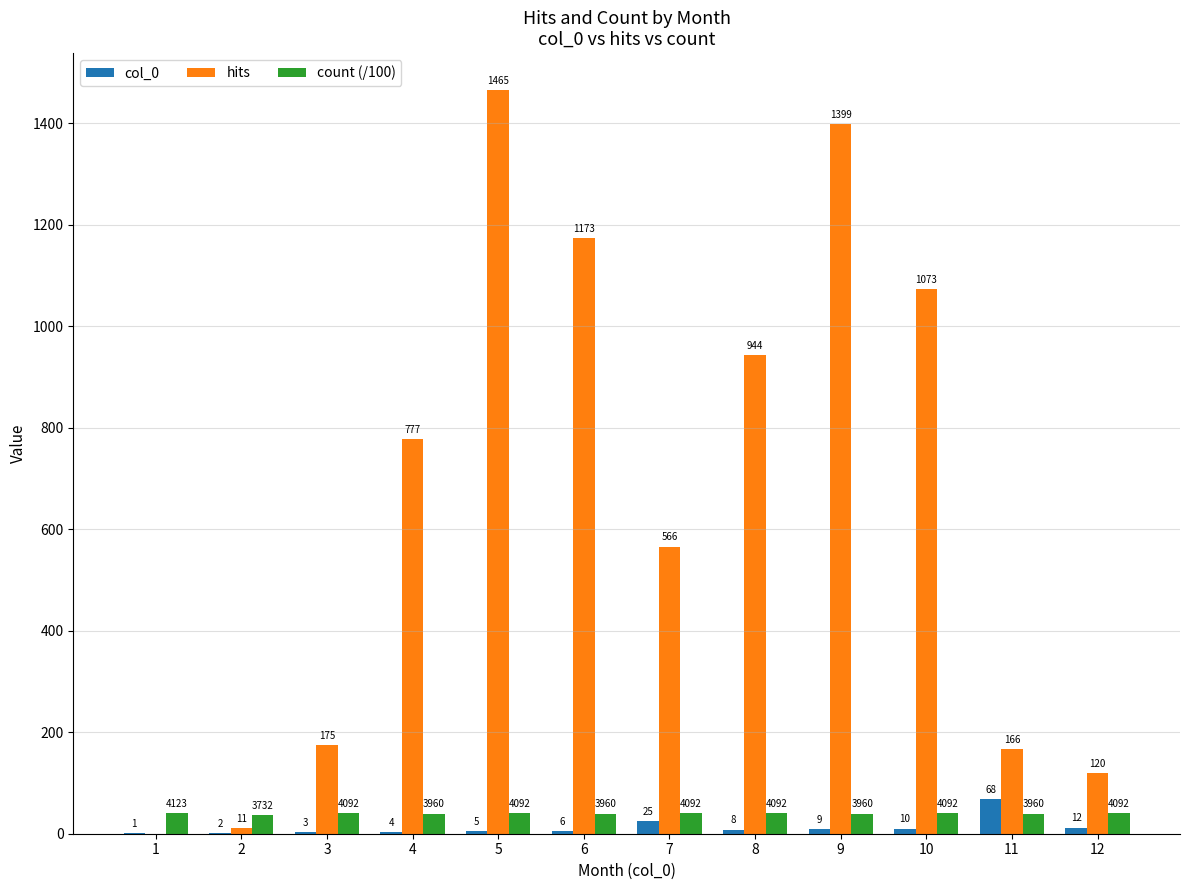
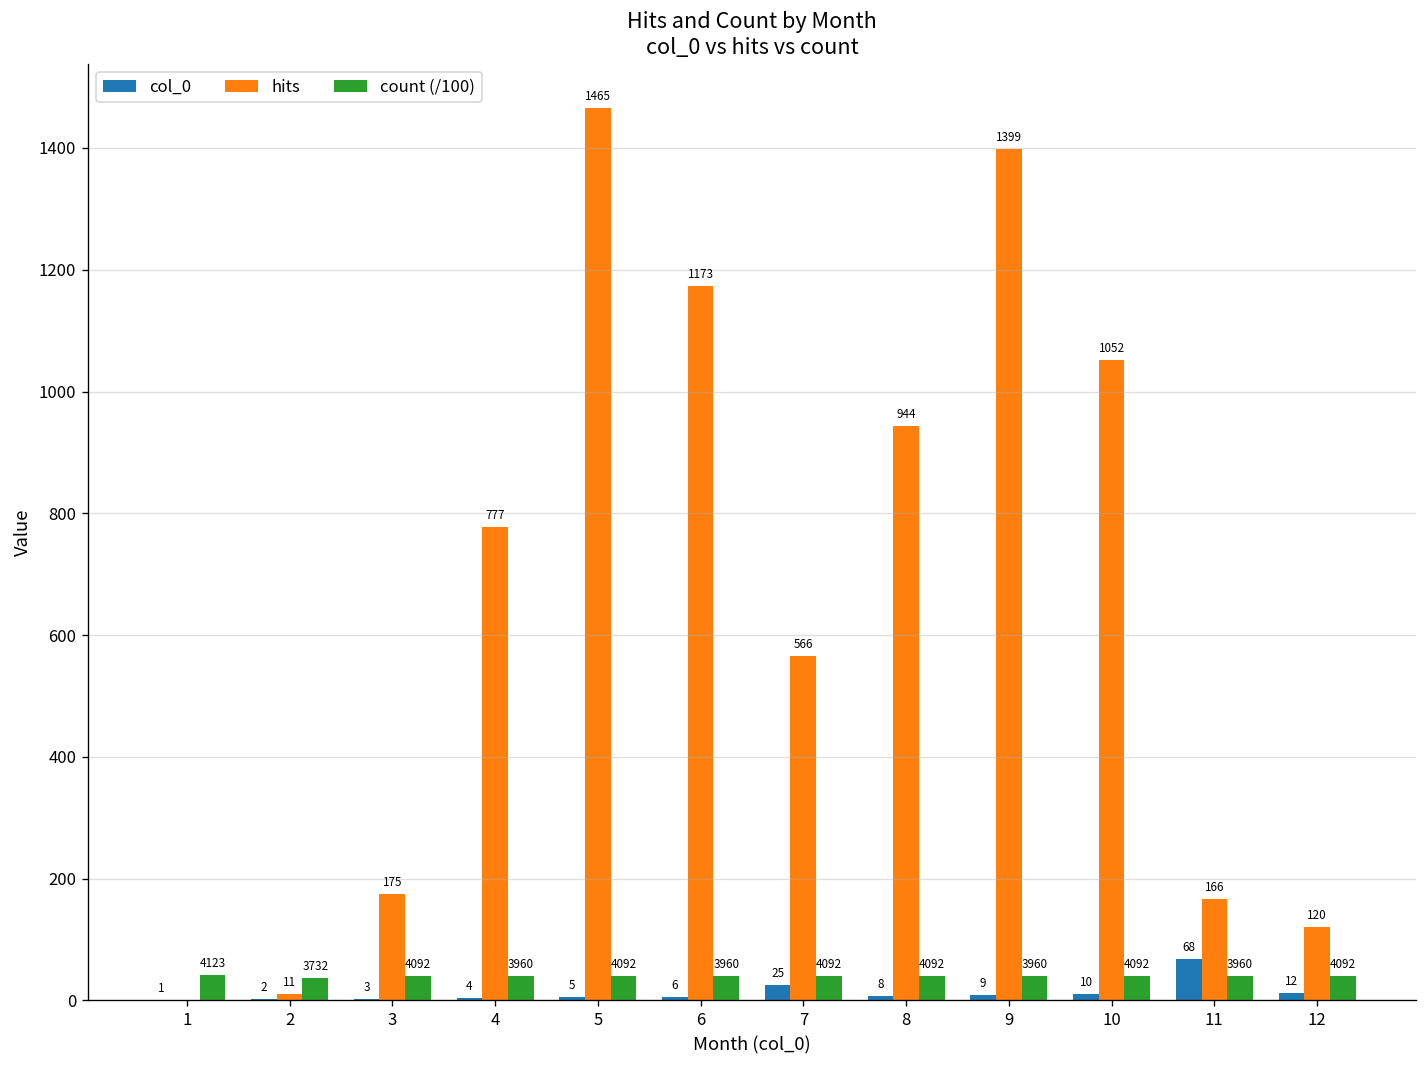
  {
    "col_0": {
      "1": 1,
      "2": 2,
      "3": 3,
      "4": 4,
      "5": 5,
      "6": 6,
      "7": 25,
      "8": 8,
      "9": 9,
      "10": 10,
      "11": 68,
      "12": 12
    },
    "hits": {
      "2": 11,
      "3": 175,
      "4": 777,
      "5": 1465,
      "6": 1173,
      "7": 566,
      "8": 944,
      "9": 1399,
-     "10": 1073,
+     "10": 1052,
      "11": 166,
      "12": 120
    }
  }
